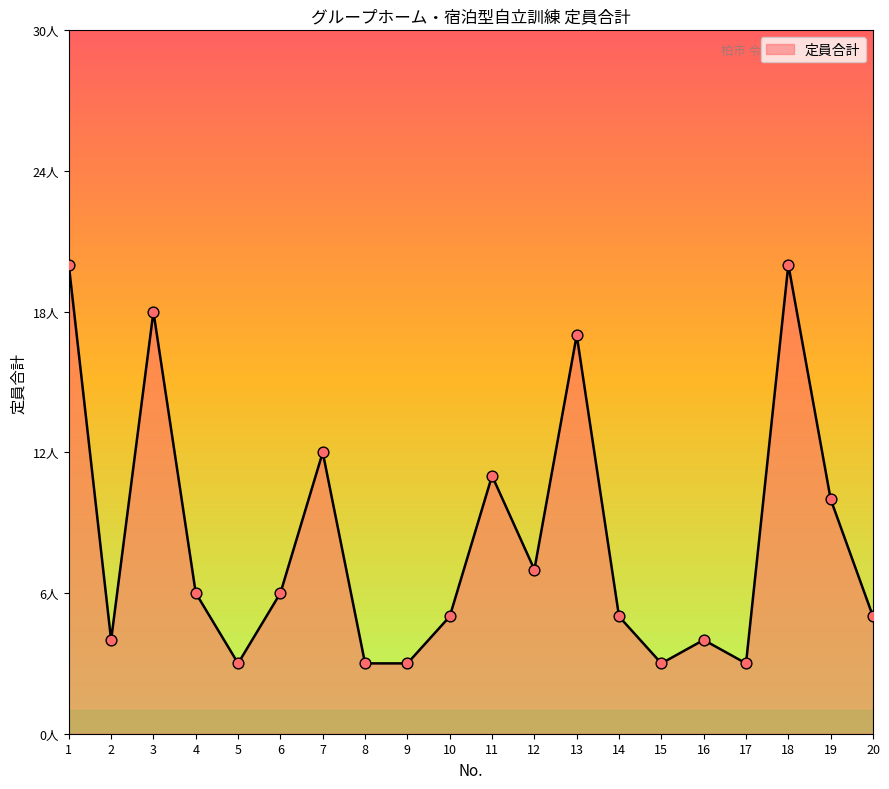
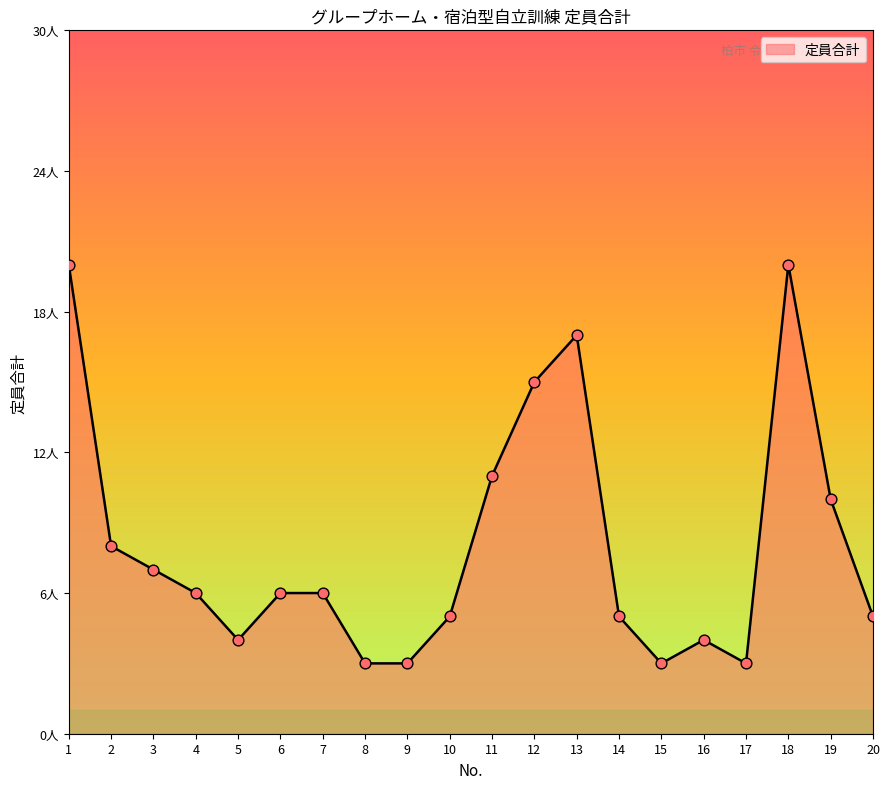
  {
    "1": "20人",
-   "2": "4人",
-   "3": "18人",
+   "2": "8人",
+   "3": "7人",
    "4": "6人",
-   "5": "3人",
+   "5": "4人",
    "6": "6人",
-   "7": "12人",
+   "7": "6人",
    "8": "3人",
    "9": "3人",
    "10": "5人",
    "11": "11人",
-   "12": "7人",
+   "12": "15人",
    "13": "17人",
    "14": "5人",
    "15": "3人",
    "16": "4人",
    "17": "3人",
    "18": "20人",
    "19": "10人",
    "20": "5人"
  }
